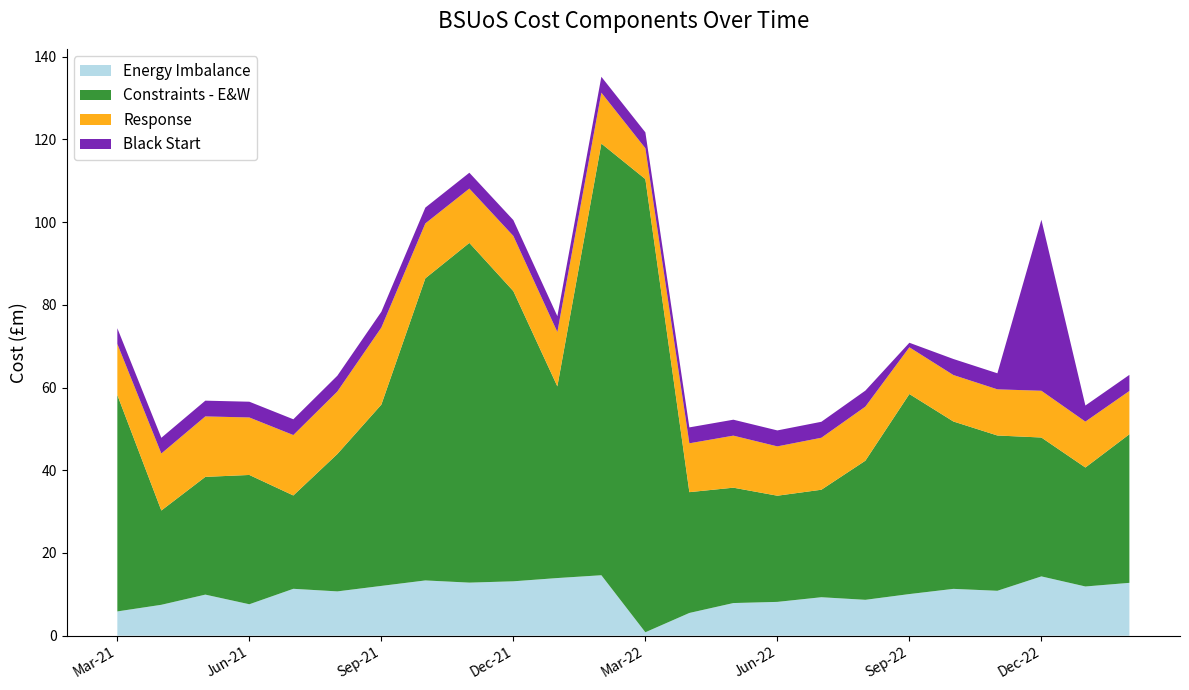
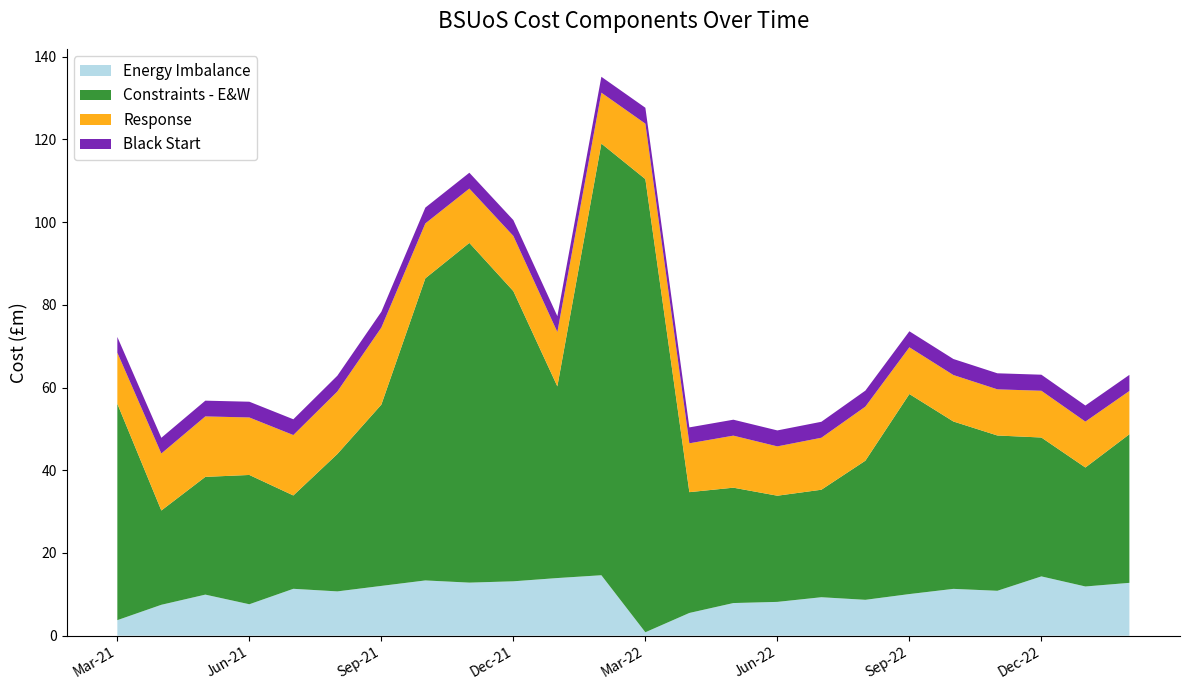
  {
    "Energy Imbalance": {
-     "Mar-21": 6,
+     "Mar-21": 4,
      "Jun-21": 8,
      "Sep-21": 12,
      "Dec-21": 13,
      "Mar-22": 1,
      "Jun-22": 8,
      "Sep-22": 10,
      "Dec-22": 14
    },
    "Constraints - E&W": {
      "Mar-21": 52,
      "Jun-21": 31,
      "Sep-21": 44,
      "Dec-21": 70,
      "Mar-22": 110,
      "Jun-22": 26,
      "Sep-22": 48,
      "Dec-22": 34
    },
    "Response": {
      "Mar-21": 12,
      "Jun-21": 14,
      "Sep-21": 19,
      "Dec-21": 13,
-     "Mar-22": 7,
+     "Mar-22": 13,
      "Jun-22": 12,
      "Sep-22": 11,
      "Dec-22": 11
    },
    "Black Start": {
      "Mar-21": 4,
      "Jun-21": 4,
      "Sep-21": 4,
      "Dec-21": 4,
      "Mar-22": 4,
      "Jun-22": 4,
-     "Sep-22": 1,
-     "Dec-22": 41
+     "Sep-22": 4,
+     "Dec-22": 4
    }
  }
